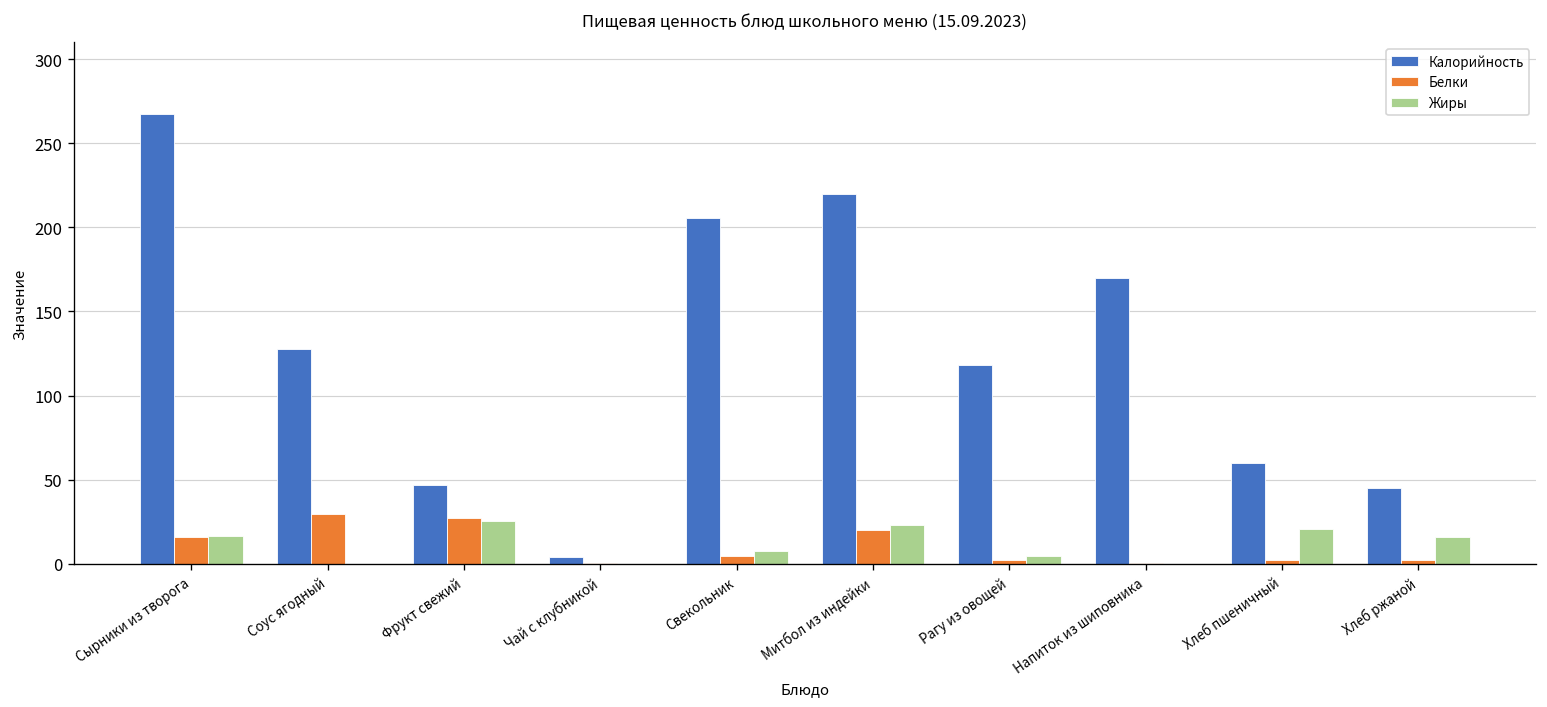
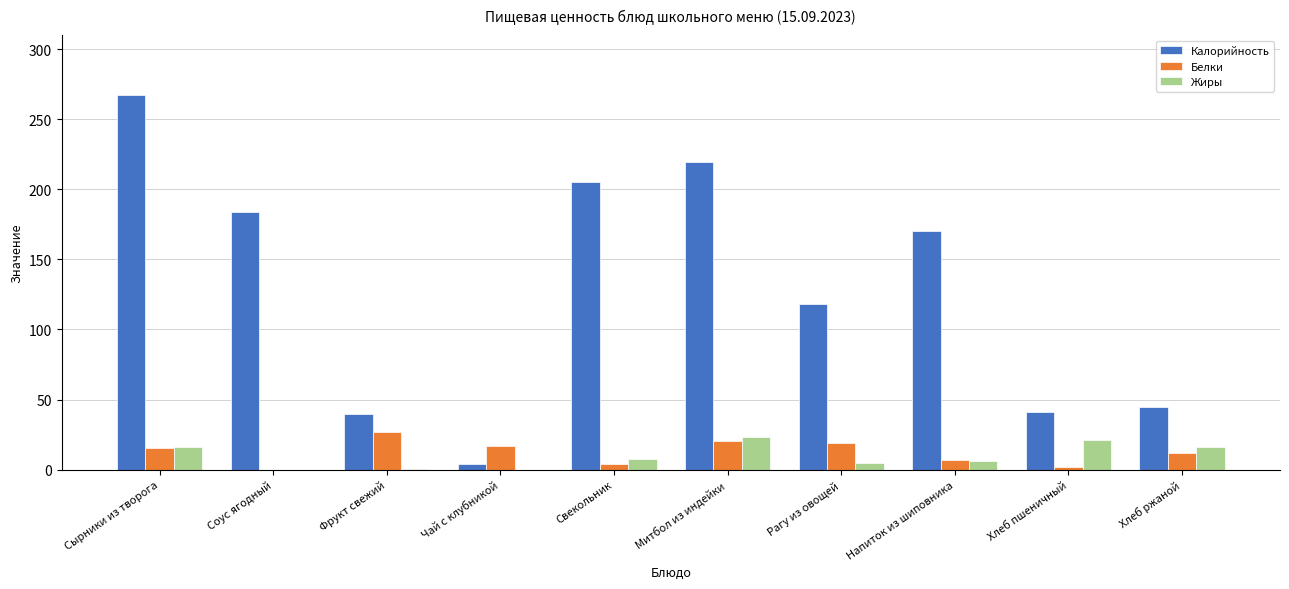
  {
    "Калорийность": {
      "Сырники из творога": 267,
-     "Соус ягодный": 128,
-     "Фрукт свежий": 47,
+     "Соус ягодный": 184,
+     "Фрукт свежий": 40,
      "Чай с клубникой": 4,
      "Свекольник": 205,
      "Митбол из индейки": 220,
      "Рагу из овощей": 118,
      "Напиток из шиповника": 170,
-     "Хлеб пшеничный": 60,
+     "Хлеб пшеничный": 41,
      "Хлеб ржаной": 45
    },
    "Белки": {
      "Сырники из творога": 16,
-     "Соус ягодный": 29,
+     "Соус ягодный": 0,
      "Фрукт свежий": 27,
-     "Чай с клубникой": 0,
+     "Чай с клубникой": 17,
      "Свекольник": 4,
      "Митбол из индейки": 20,
-     "Рагу из овощей": 2,
-     "Напиток из шиповника": 0,
+     "Рагу из овощей": 19,
+     "Напиток из шиповника": 7,
      "Хлеб пшеничный": 2,
-     "Хлеб ржаной": 2
+     "Хлеб ржаной": 12
    },
    "Жиры": {
      "Сырники из творога": 16,
      "Соус ягодный": 0,
-     "Фрукт свежий": 26,
+     "Фрукт свежий": 0,
      "Свекольник": 7,
      "Митбол из индейки": 23,
      "Рагу из овощей": 5,
-     "Напиток из шиповника": 0,
+     "Напиток из шиповника": 6,
      "Хлеб пшеничный": 21,
      "Хлеб ржаной": 16
    }
  }
